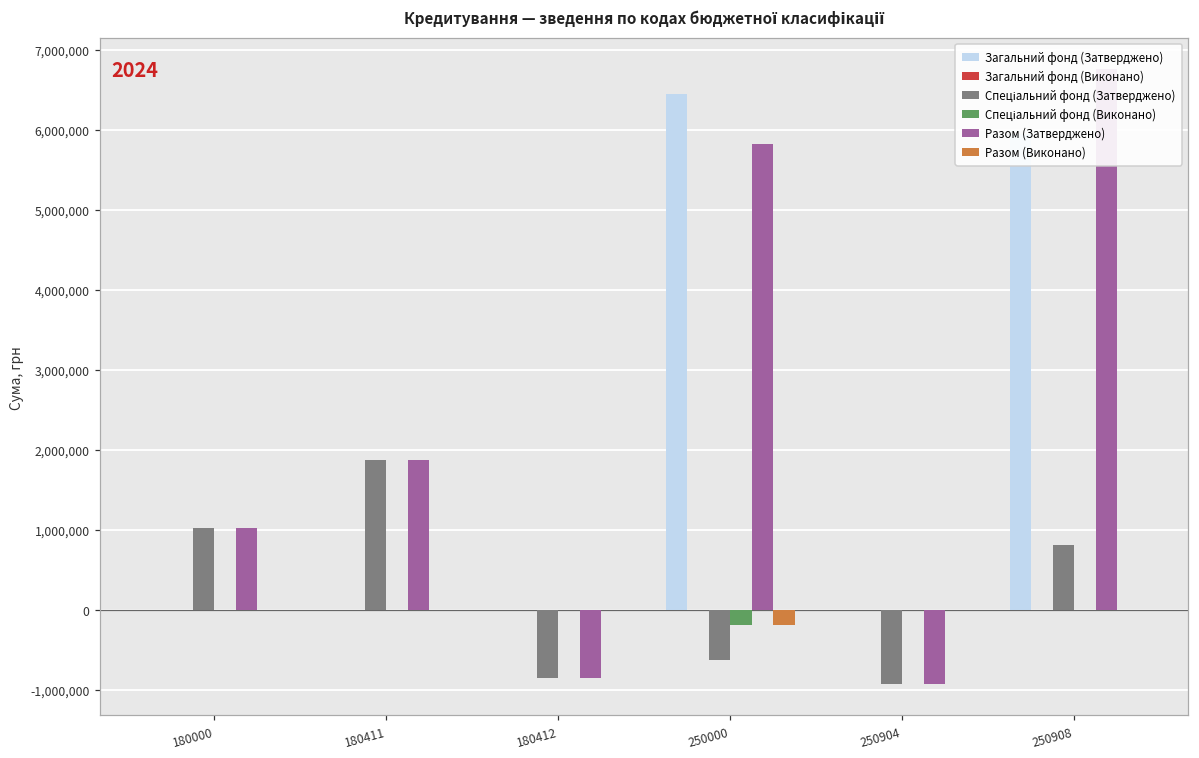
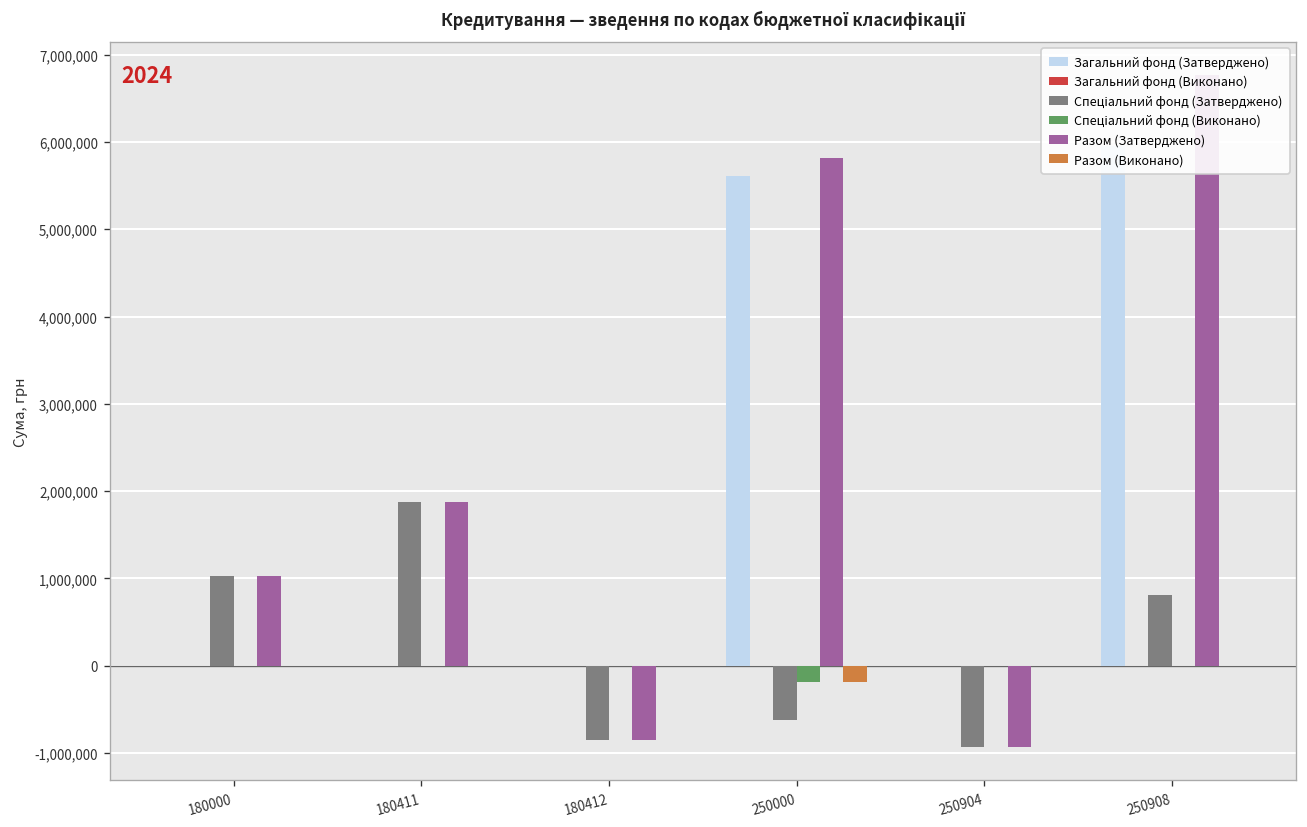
  {
    "Загальний фонд (Затверджено)": {
      "180000": "0",
      "180411": "0",
      "180412": "0",
-     "250000": "6,500,000",
+     "250000": "5,600,000",
      "250904": "0"
    },
    "Загальний фонд (Виконано)": {
      "180000": "0",
      "180411": "0",
      "180412": "0",
      "250000": "0",
      "250904": "0",
      "250908": "0"
    },
    "Разом (Виконано)": {
      "180000": "0",
      "180411": "0",
      "180412": "0",
      "250000": "-200,000",
      "250904": "0",
      "250908": "0"
    }
  }
